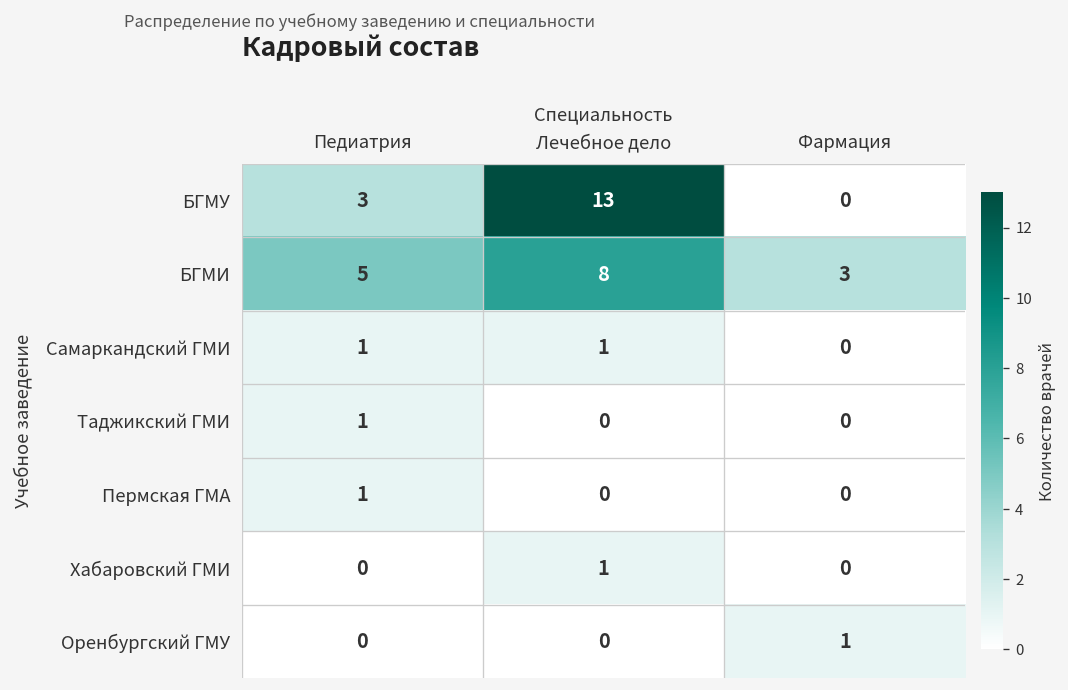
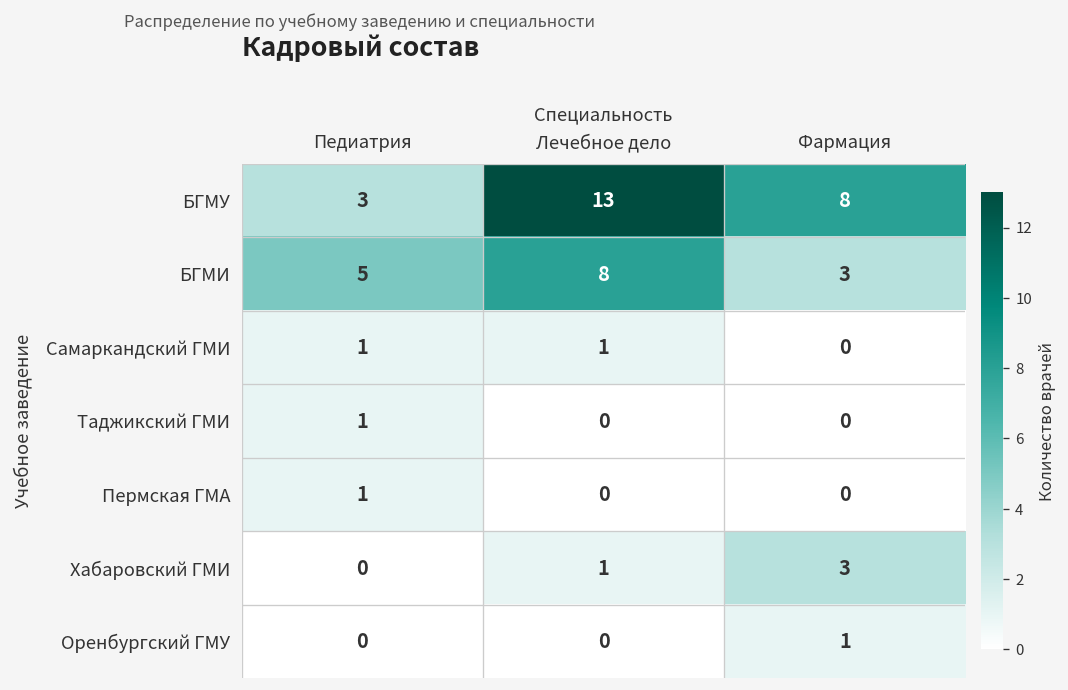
  {
    "БГМУ": {
      "Педиатрия": 3,
      "Лечебное дело": 13,
-     "Фармация": 0
+     "Фармация": 8
    },
    "БГМИ": {
      "Педиатрия": 5,
      "Лечебное дело": 8,
      "Фармация": 3
    },
    "Самаркандский ГМИ": {
      "Педиатрия": 1,
      "Лечебное дело": 1,
      "Фармация": 0
    },
    "Таджикский ГМИ": {
      "Педиатрия": 1,
      "Лечебное дело": 0,
      "Фармация": 0
    },
    "Пермская ГМА": {
      "Педиатрия": 1,
      "Лечебное дело": 0,
      "Фармация": 0
    },
    "Хабаровский ГМИ": {
      "Педиатрия": 0,
      "Лечебное дело": 1,
-     "Фармация": 0
+     "Фармация": 3
    },
    "Оренбургский ГМУ": {
      "Педиатрия": 0,
      "Лечебное дело": 0,
      "Фармация": 1
    }
  }
